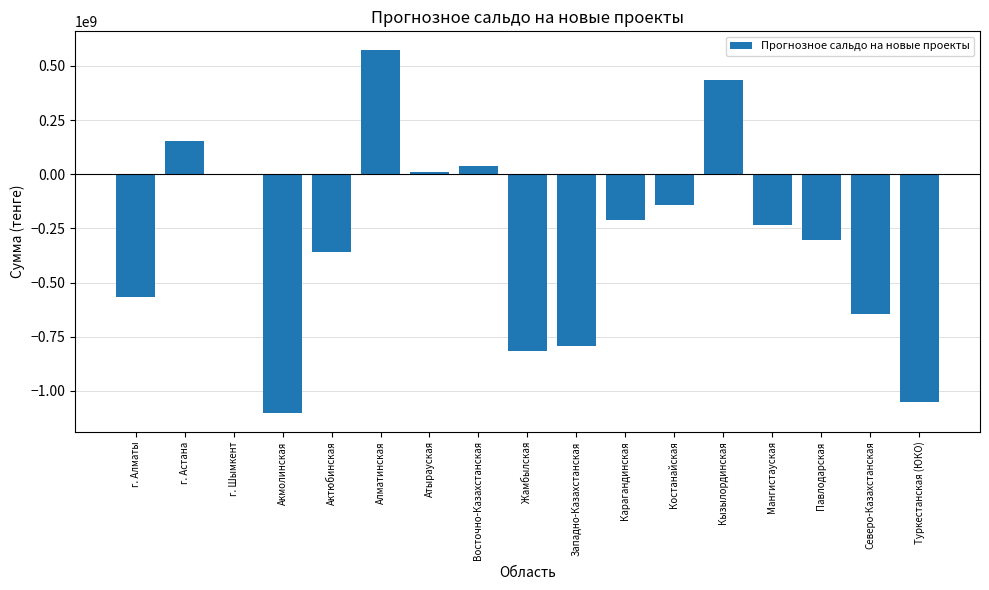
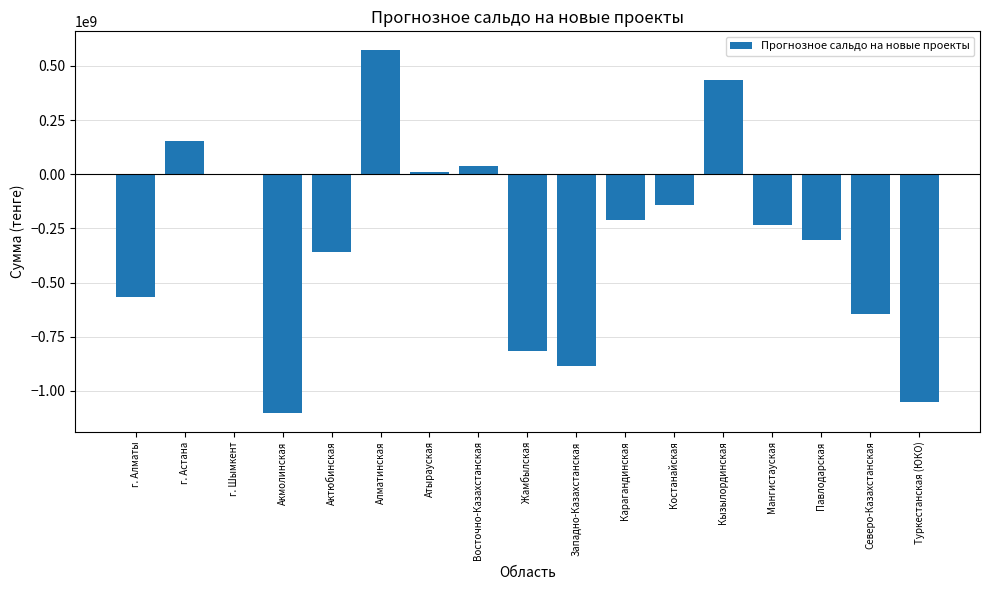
  {
    "г. Алматы": -570000000,
    "г. Астана": 150000000,
    "г. Шымкент": 0,
    "Акмолинская": -1100000000,
    "Актюбинская": -360000000,
    "Алматинская": 580000000,
    "Восточно-Казахстанская": 40000000,
    "Жамбылская": -810000000,
-   "Западно-Казахстанская": -790000000,
+   "Западно-Казахстанская": -890000000,
    "Карагандинская": -210000000,
    "Костанайская": -140000000,
    "Кызылординская": 430000000,
    "Мангистауская": -230000000,
    "Павлодарская": -300000000,
    "Северо-Казахстанская": -640000000,
    "Туркестанская (ЮКО)": -1050000000
  }
